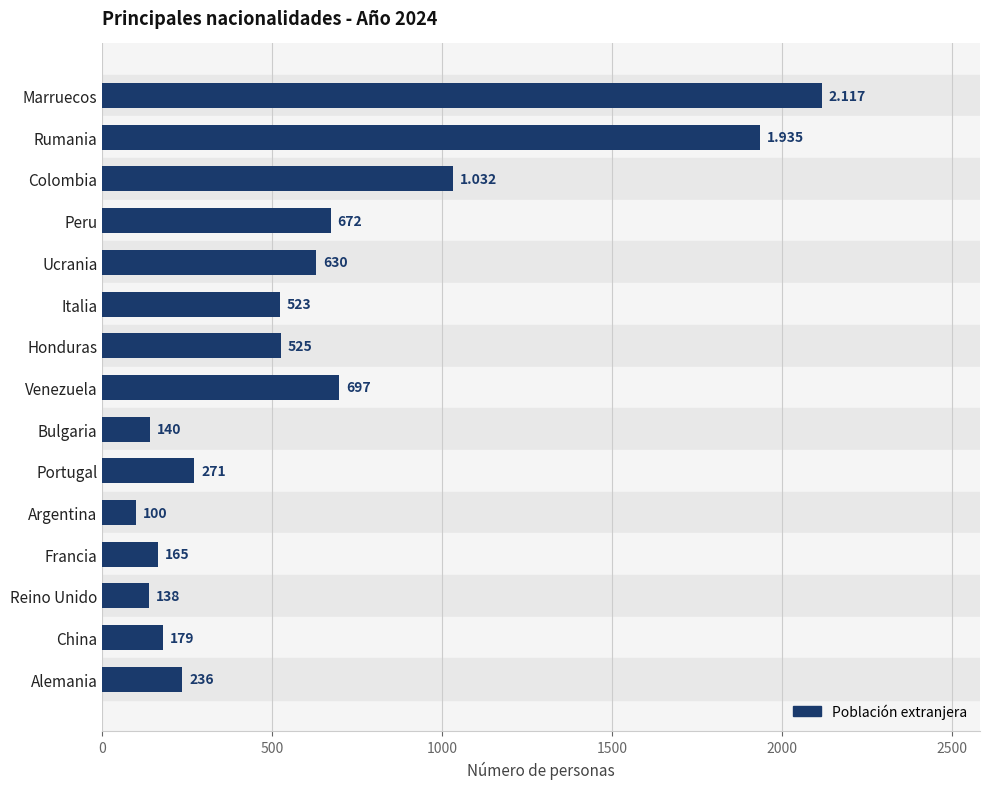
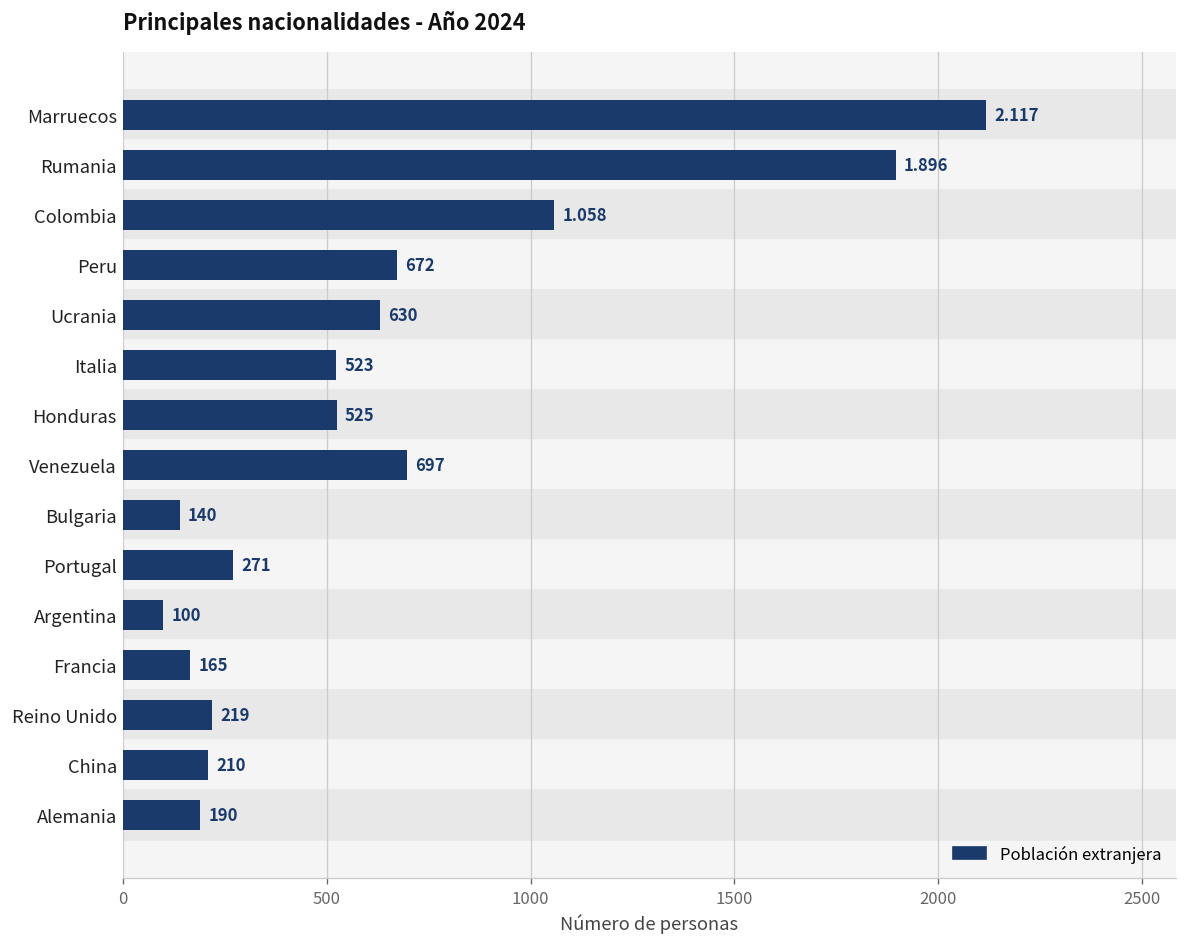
  {
-   "Rumania": 1.935,
-   "Colombia": 1.032,
+   "Rumania": 1.896,
+   "Colombia": 1.058,
    "Peru": 672,
    "Ucrania": 630,
    "Italia": 523,
    "Honduras": 525,
    "Venezuela": 697,
    "Bulgaria": 140,
    "Portugal": 271,
    "Argentina": 100,
    "Francia": 165,
-   "Reino Unido": 138,
-   "China": 179,
-   "Alemania": 236
+   "Reino Unido": 219,
+   "China": 210,
+   "Alemania": 190
  }
